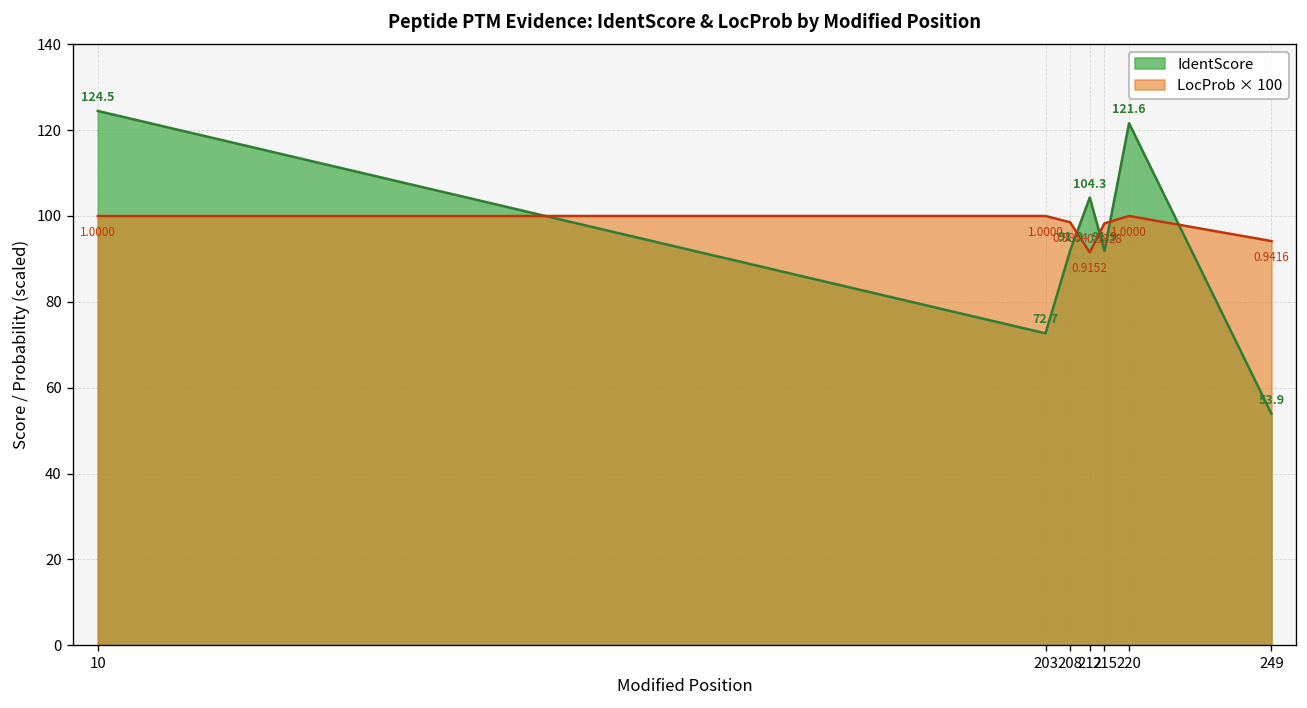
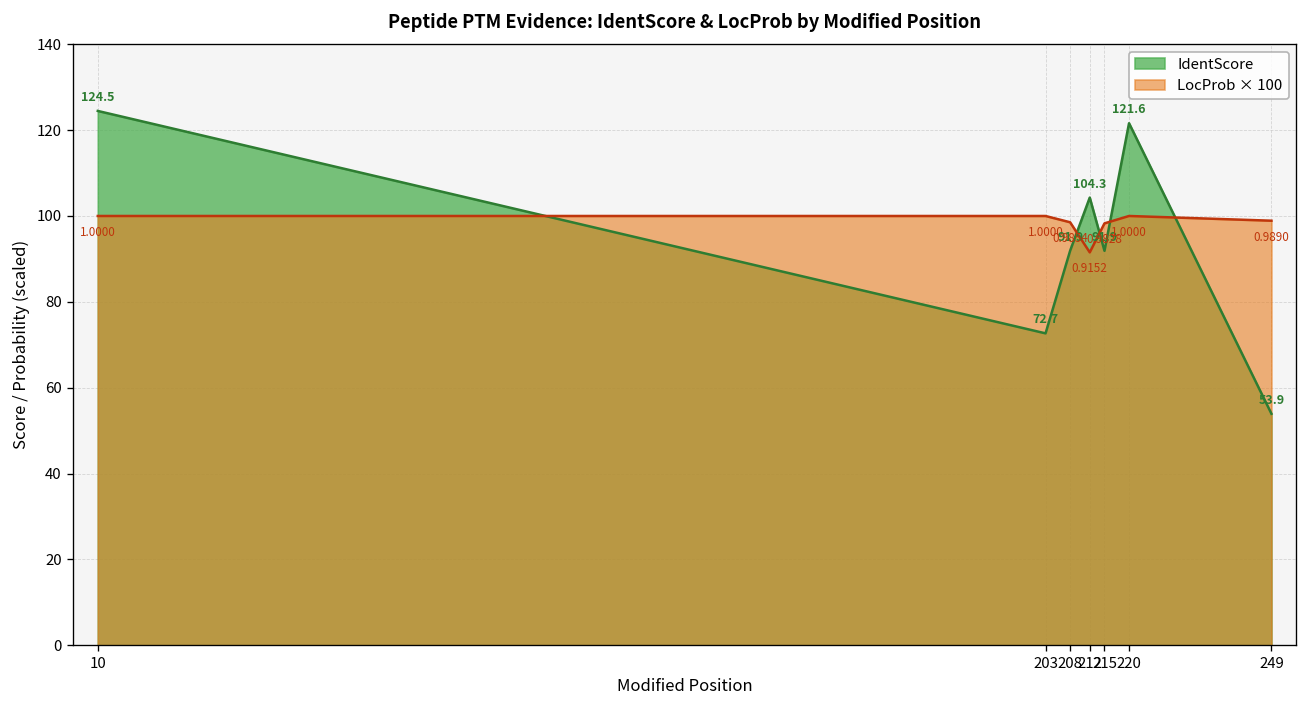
  {
    "IdentScore": {
      "10": 124.5,
      "203": 72.7,
      "220": 121.6,
      "249": 53.9
    },
    "LocProb × 100": {
-     "249": 0.9416
+     "249": 0.9890
    }
  }
